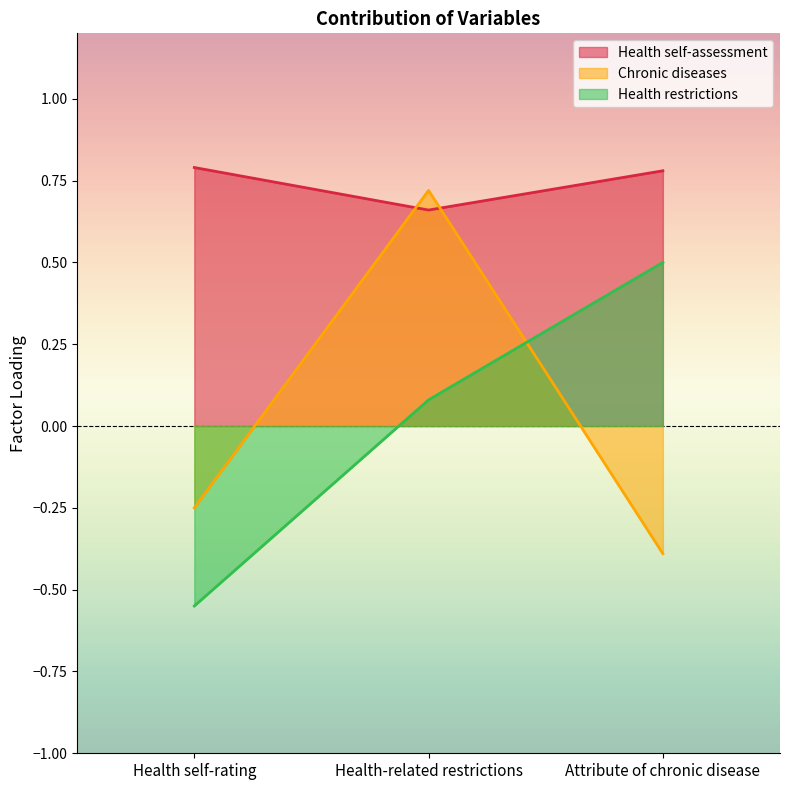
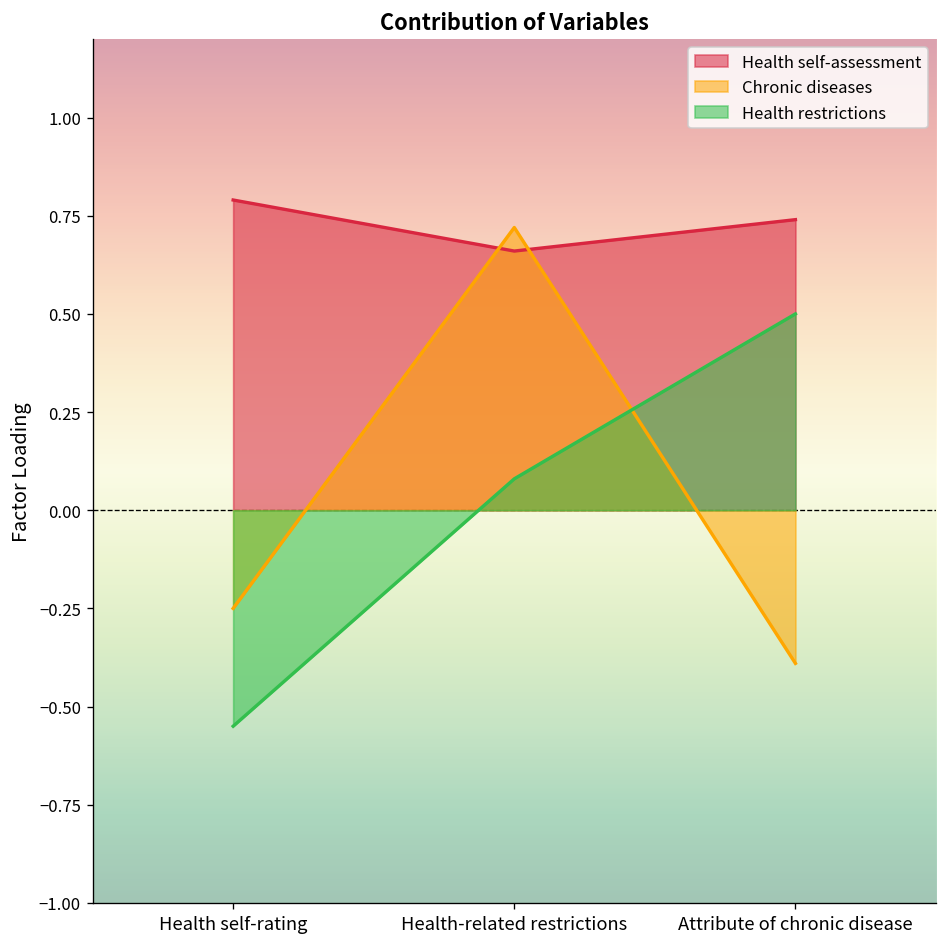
  {
    "Health self-assessment": {
      "Health self-rating": 0.79,
      "Health-related restrictions": 0.66,
-     "Attribute of chronic disease": 0.78
+     "Attribute of chronic disease": 0.74
    }
  }
